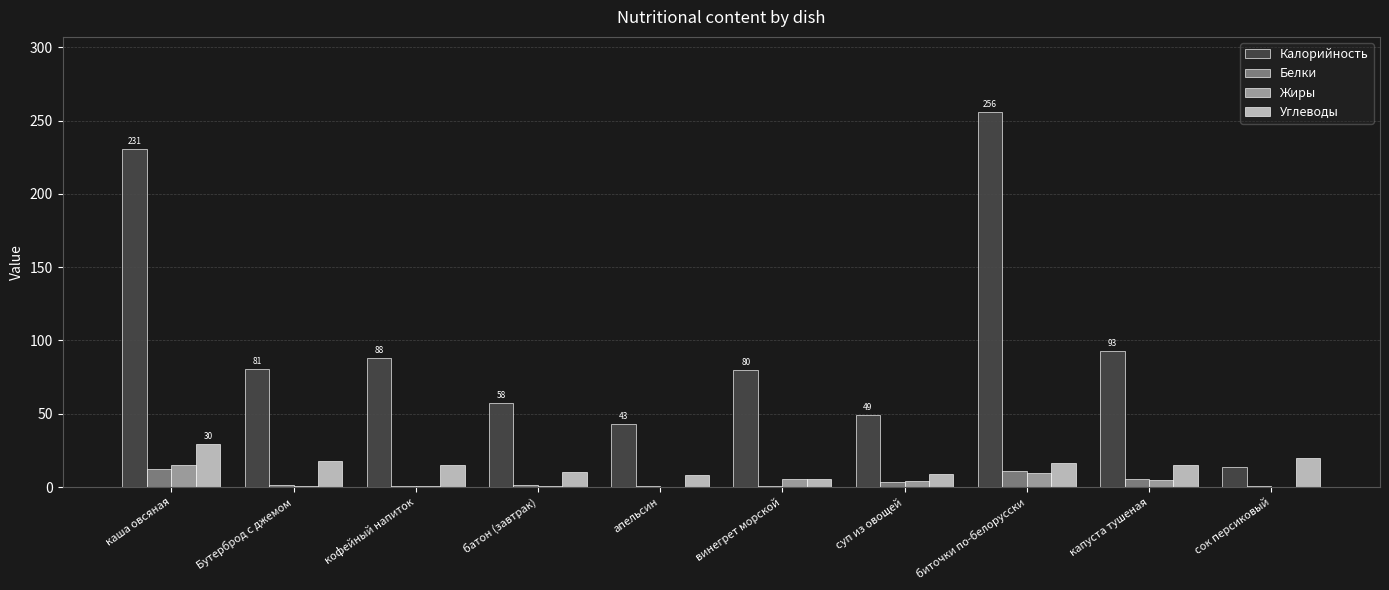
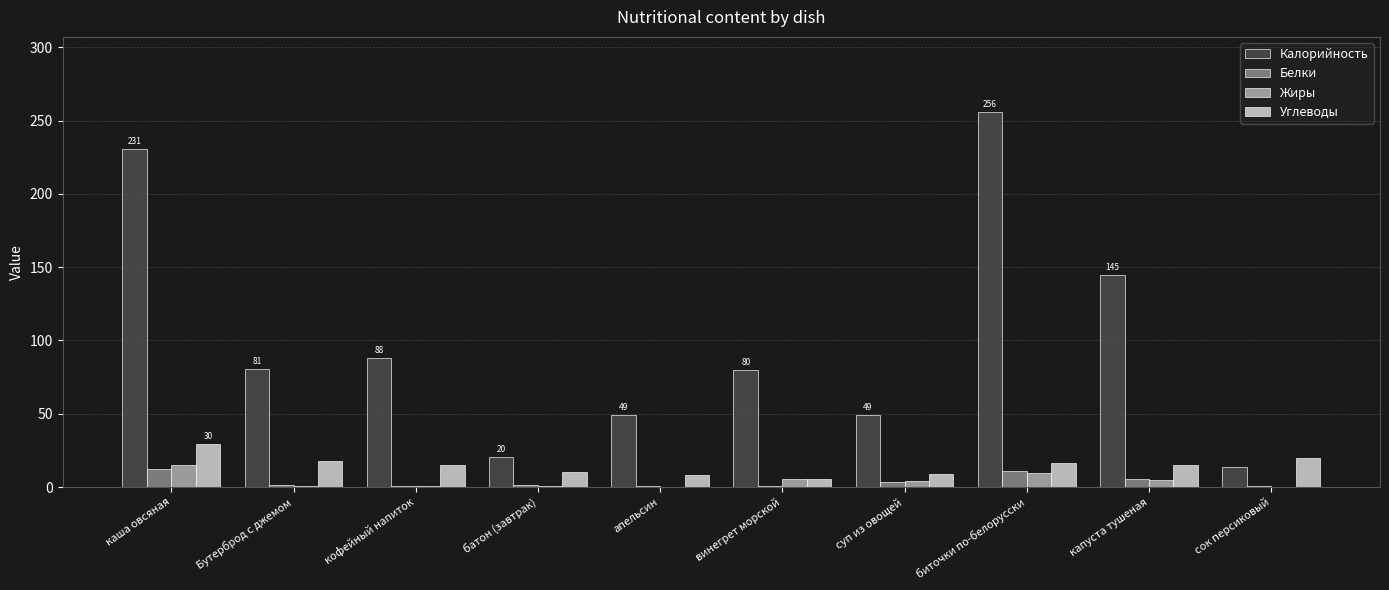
  {
    "Калорийность": {
      "каша овсяная": 231,
      "Бутерброд с джемом": 81,
      "кофейный напиток": 88,
-     "батон (завтрак)": 58,
-     "апельсин": 43,
+     "батон (завтрак)": 20,
+     "апельсин": 49,
      "винегрет морской": 80,
      "суп из овощей": 49,
      "биточки по-белорусски": 256,
-     "капуста тушеная": 93
+     "капуста тушеная": 145
    }
  }
